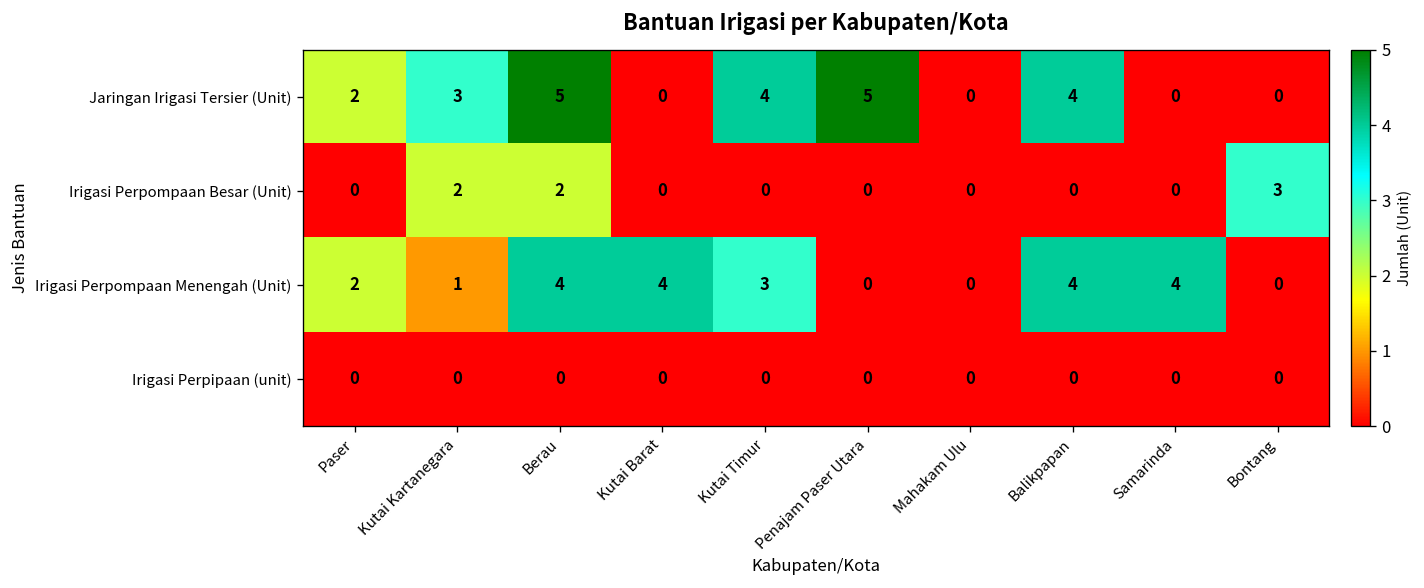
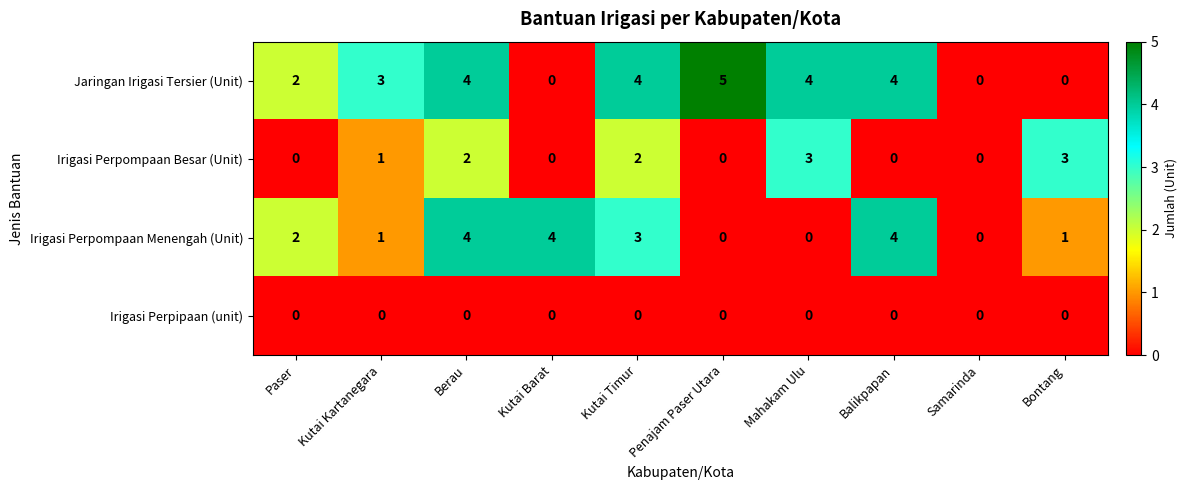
  {
    "Jaringan Irigasi Tersier (Unit)": {
      "Paser": 2,
      "Kutai Kartanegara": 3,
-     "Berau": 5,
+     "Berau": 4,
      "Kutai Barat": 0,
      "Kutai Timur": 4,
      "Penajam Paser Utara": 5,
-     "Mahakam Ulu": 0,
+     "Mahakam Ulu": 4,
      "Balikpapan": 4,
      "Samarinda": 0,
      "Bontang": 0
    },
    "Irigasi Perpompaan Besar (Unit)": {
      "Paser": 0,
-     "Kutai Kartanegara": 2,
+     "Kutai Kartanegara": 1,
      "Berau": 2,
      "Kutai Barat": 0,
-     "Kutai Timur": 0,
+     "Kutai Timur": 2,
      "Penajam Paser Utara": 0,
-     "Mahakam Ulu": 0,
+     "Mahakam Ulu": 3,
      "Balikpapan": 0,
      "Samarinda": 0,
      "Bontang": 3
    },
    "Irigasi Perpompaan Menengah (Unit)": {
      "Paser": 2,
      "Kutai Kartanegara": 1,
      "Berau": 4,
      "Kutai Barat": 4,
      "Kutai Timur": 3,
      "Penajam Paser Utara": 0,
      "Mahakam Ulu": 0,
      "Balikpapan": 4,
-     "Samarinda": 4,
-     "Bontang": 0
+     "Samarinda": 0,
+     "Bontang": 1
    },
    "Irigasi Perpipaan (unit)": {
      "Paser": 0,
      "Kutai Kartanegara": 0,
      "Berau": 0,
      "Kutai Barat": 0,
      "Kutai Timur": 0,
      "Penajam Paser Utara": 0,
      "Mahakam Ulu": 0,
      "Balikpapan": 0,
      "Samarinda": 0,
      "Bontang": 0
    }
  }
